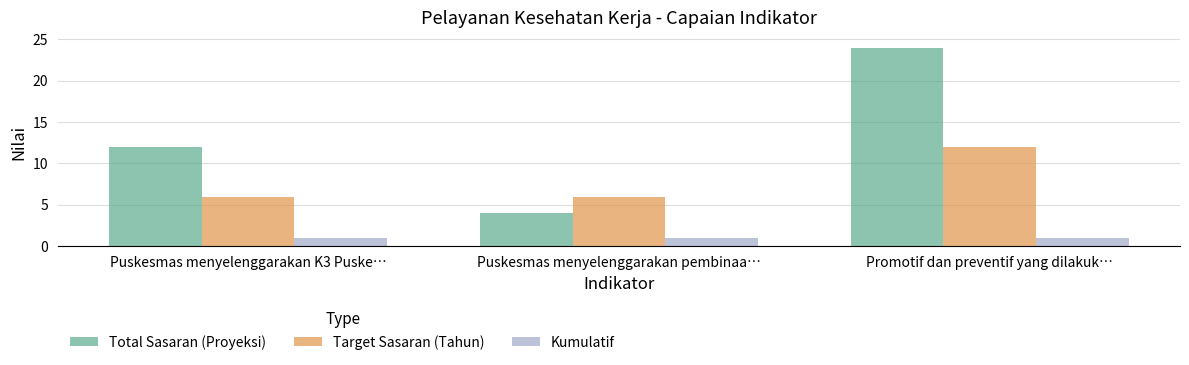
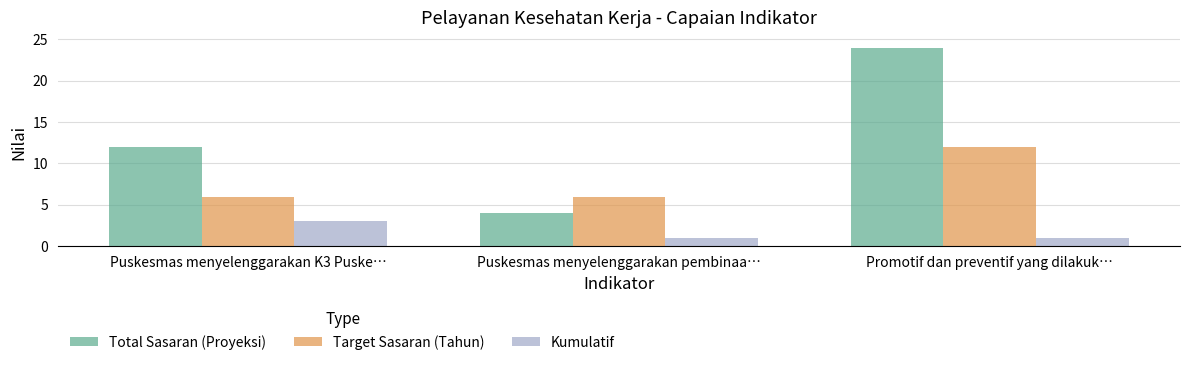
  {
    "Total Sasaran (Proyeksi)": {
      "Puskesmas menyelenggarakan K3 Puske…": 12,
      "Puskesmas menyelenggarakan pembinaa…": 4,
      "Promotif dan preventif yang dilakuk…": 24
    },
    "Target Sasaran (Tahun)": {
      "Puskesmas menyelenggarakan K3 Puske…": 6,
      "Puskesmas menyelenggarakan pembinaa…": 6,
      "Promotif dan preventif yang dilakuk…": 12
    },
    "Kumulatif": {
-     "Puskesmas menyelenggarakan K3 Puske…": 1,
+     "Puskesmas menyelenggarakan K3 Puske…": 3,
      "Puskesmas menyelenggarakan pembinaa…": 1,
      "Promotif dan preventif yang dilakuk…": 1
    }
  }
